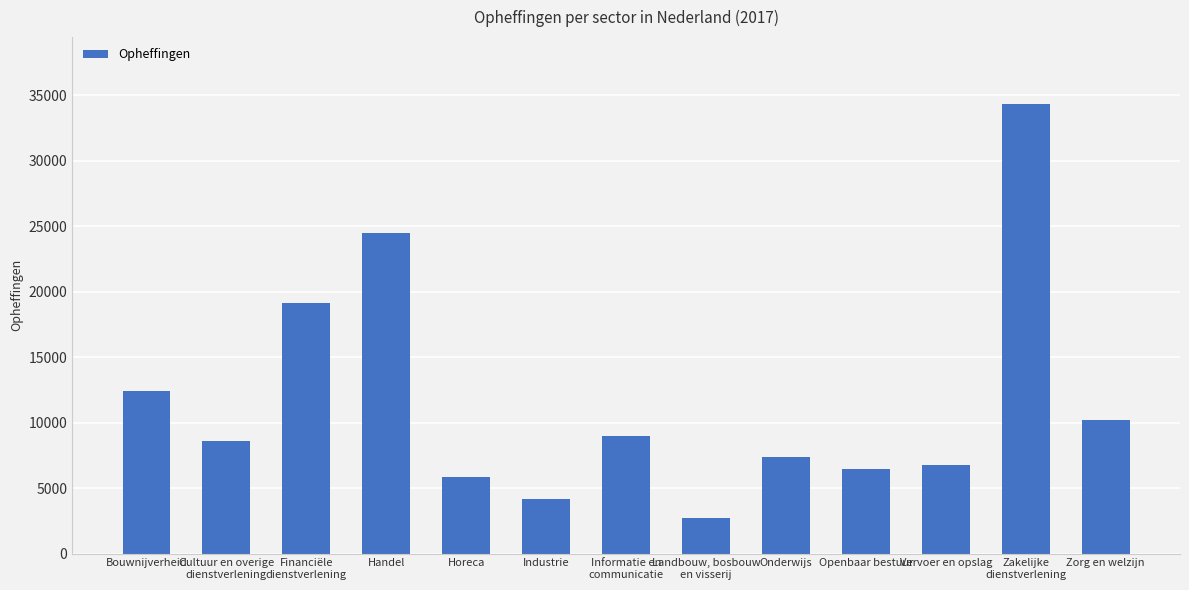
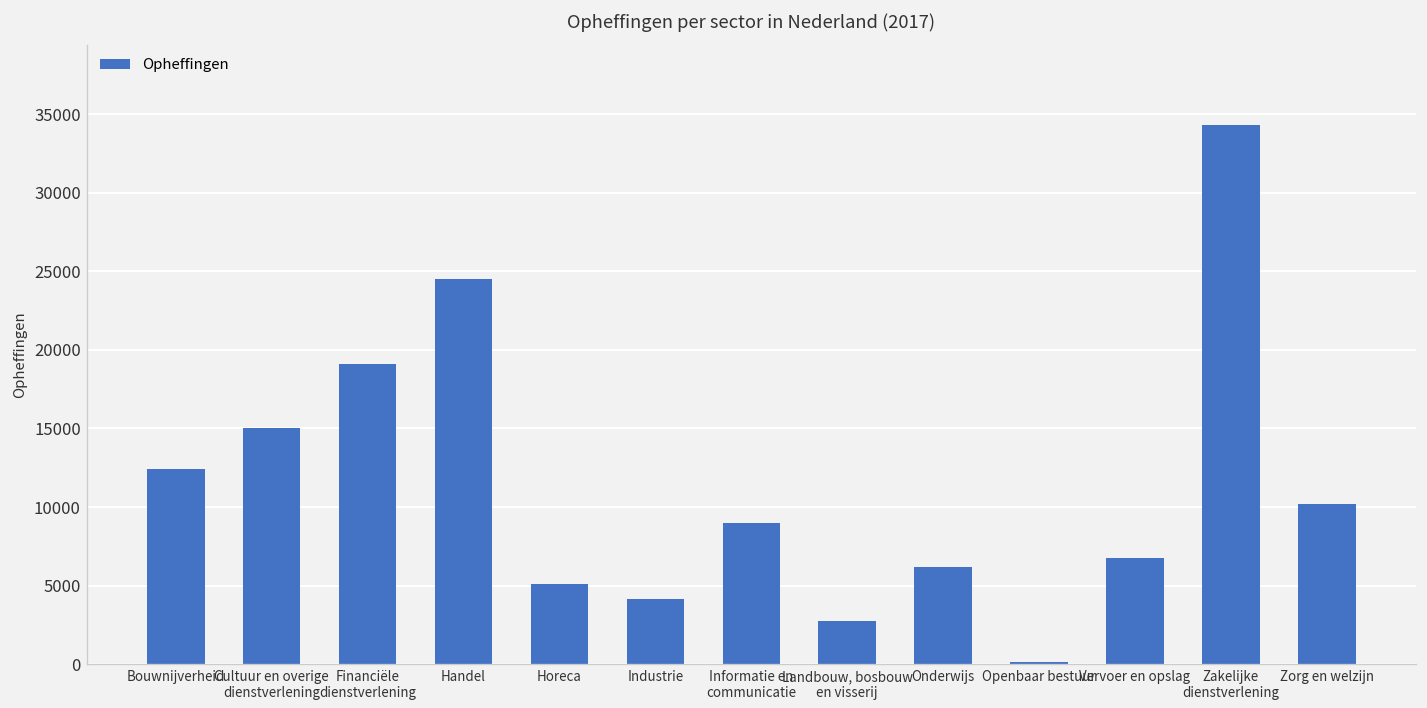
  {
    "Bouwnijverheid": 12400,
-   "Cultuur en overige dienstverlening": 8600,
+   "Cultuur en overige dienstverlening": 15000,
    "Financiële dienstverlening": 19100,
    "Handel": 24500,
-   "Horeca": 5800,
+   "Horeca": 5100,
    "Industrie": 4200,
    "Landbouw, bosbouw en visserij": 2700,
-   "Onderwijs": 7400,
-   "Openbaar bestuur": 6400,
+   "Onderwijs": 6200,
+   "Openbaar bestuur": 100,
    "Vervoer en opslag": 6700,
    "Zakelijke dienstverlening": 34300,
    "Zorg en welzijn": 10200
  }
